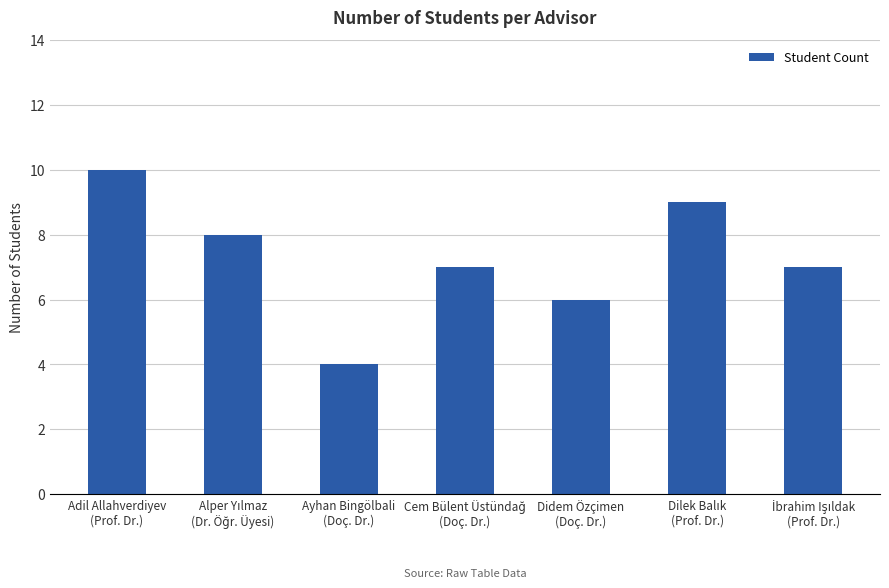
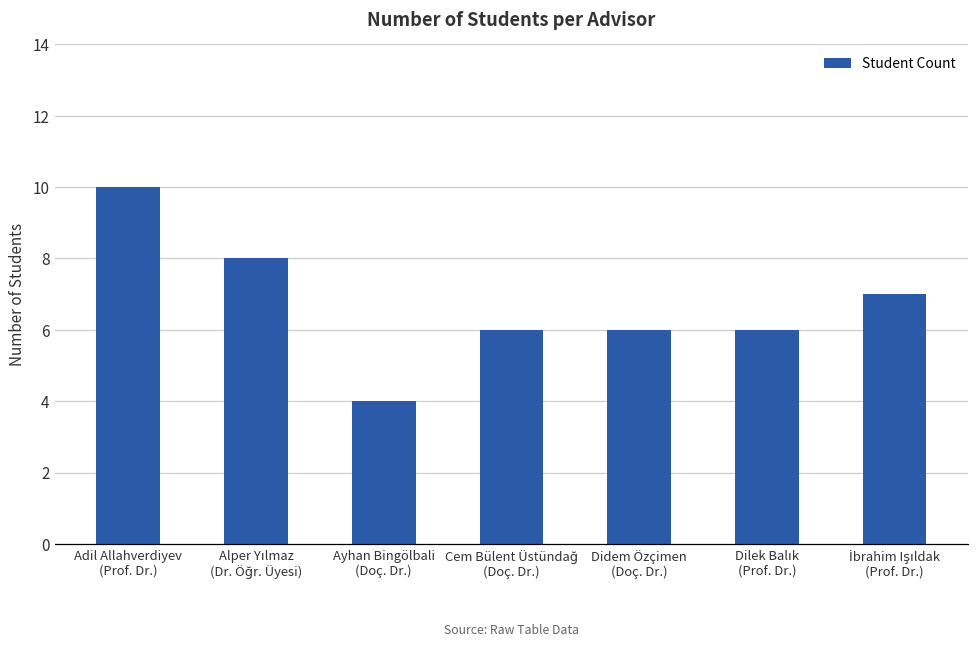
  {
    "Adil Allahverdiyev (Prof. Dr.)": 10,
    "Alper Yılmaz (Dr. Öğr. Üyesi)": 8,
    "Ayhan Bingölbali (Doç. Dr.)": 4,
-   "Cem Bülent Üstündağ (Doç. Dr.)": 7,
+   "Cem Bülent Üstündağ (Doç. Dr.)": 6,
    "Didem Özçimen (Doç. Dr.)": 6,
-   "Dilek Balık (Prof. Dr.)": 9,
+   "Dilek Balık (Prof. Dr.)": 6,
    "İbrahim Işıldak (Prof. Dr.)": 7
  }
